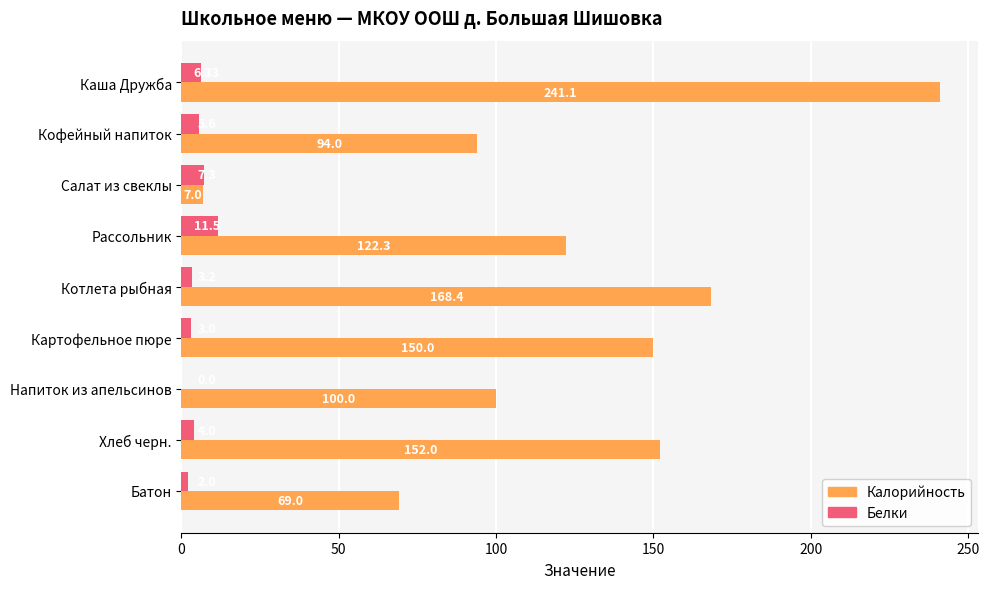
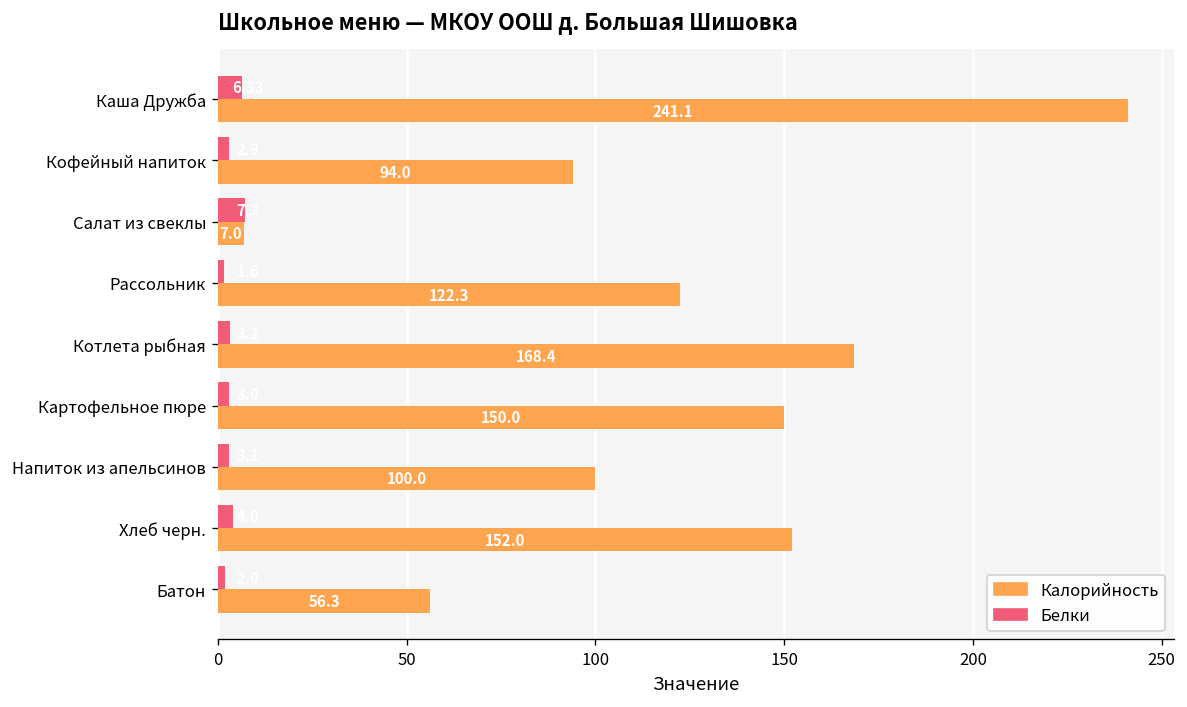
  {
    "Калорийность": {
      "Каша Дружба": 241.1,
      "Кофейный напиток": 94.0,
      "Салат из свеклы": 7.0,
      "Рассольник": 122.3,
      "Котлета рыбная": 168.4,
      "Картофельное пюре": 150.0,
      "Напиток из апельсинов": 100.0,
      "Хлеб черн.": 152.0,
-     "Батон": 69.0
+     "Батон": 56.3
    },
    "Белки": {
      "Каша Дружба": 6,
-     "Кофейный напиток": 6,
+     "Кофейный напиток": 3,
      "Салат из свеклы": 7,
-     "Рассольник": 12,
+     "Рассольник": 2,
      "Котлета рыбная": 3,
      "Картофельное пюре": 3,
-     "Напиток из апельсинов": 0,
+     "Напиток из апельсинов": 3,
      "Хлеб черн.": 4,
      "Батон": 2
    }
  }
